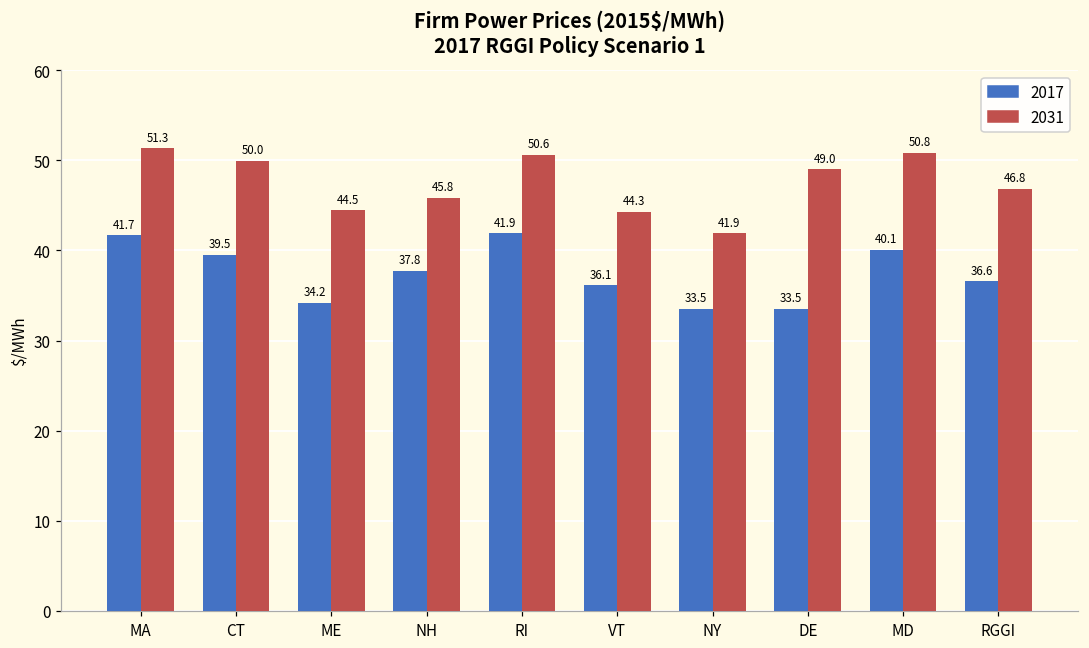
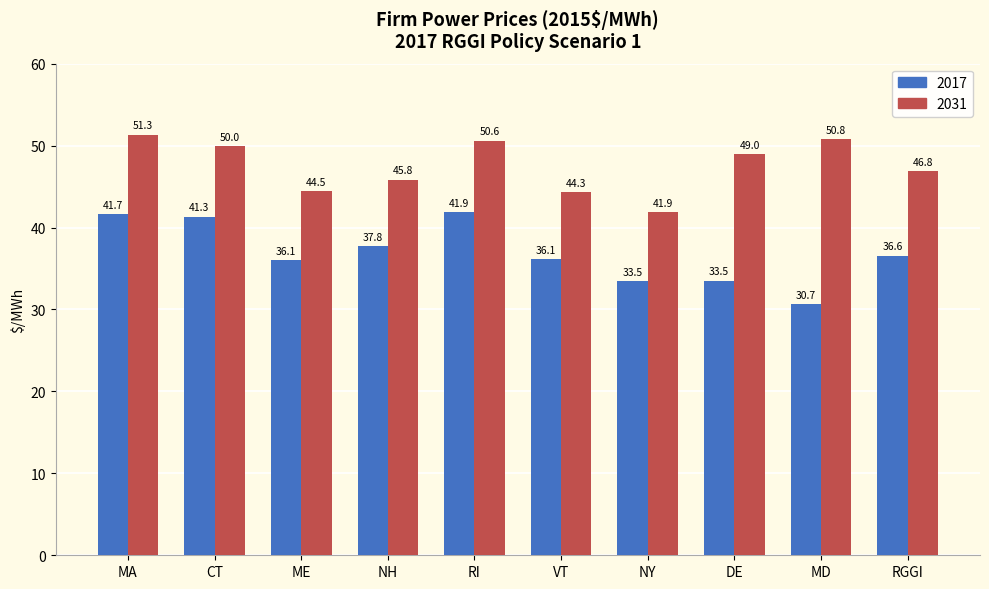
  {
    "2017": {
      "MA": 41.7,
-     "CT": 39.5,
-     "ME": 34.2,
+     "CT": 41.3,
+     "ME": 36.1,
      "NH": 37.8,
      "RI": 41.9,
      "VT": 36.1,
      "NY": 33.5,
      "DE": 33.5,
-     "MD": 40.1,
+     "MD": 30.7,
      "RGGI": 36.6
    },
    "2031": {
      "MA": 51.3,
      "CT": 50.0,
      "ME": 44.5,
      "NH": 45.8,
      "RI": 50.6,
      "VT": 44.3,
      "NY": 41.9,
      "DE": 49.0,
      "MD": 50.8,
      "RGGI": 46.8
    }
  }
